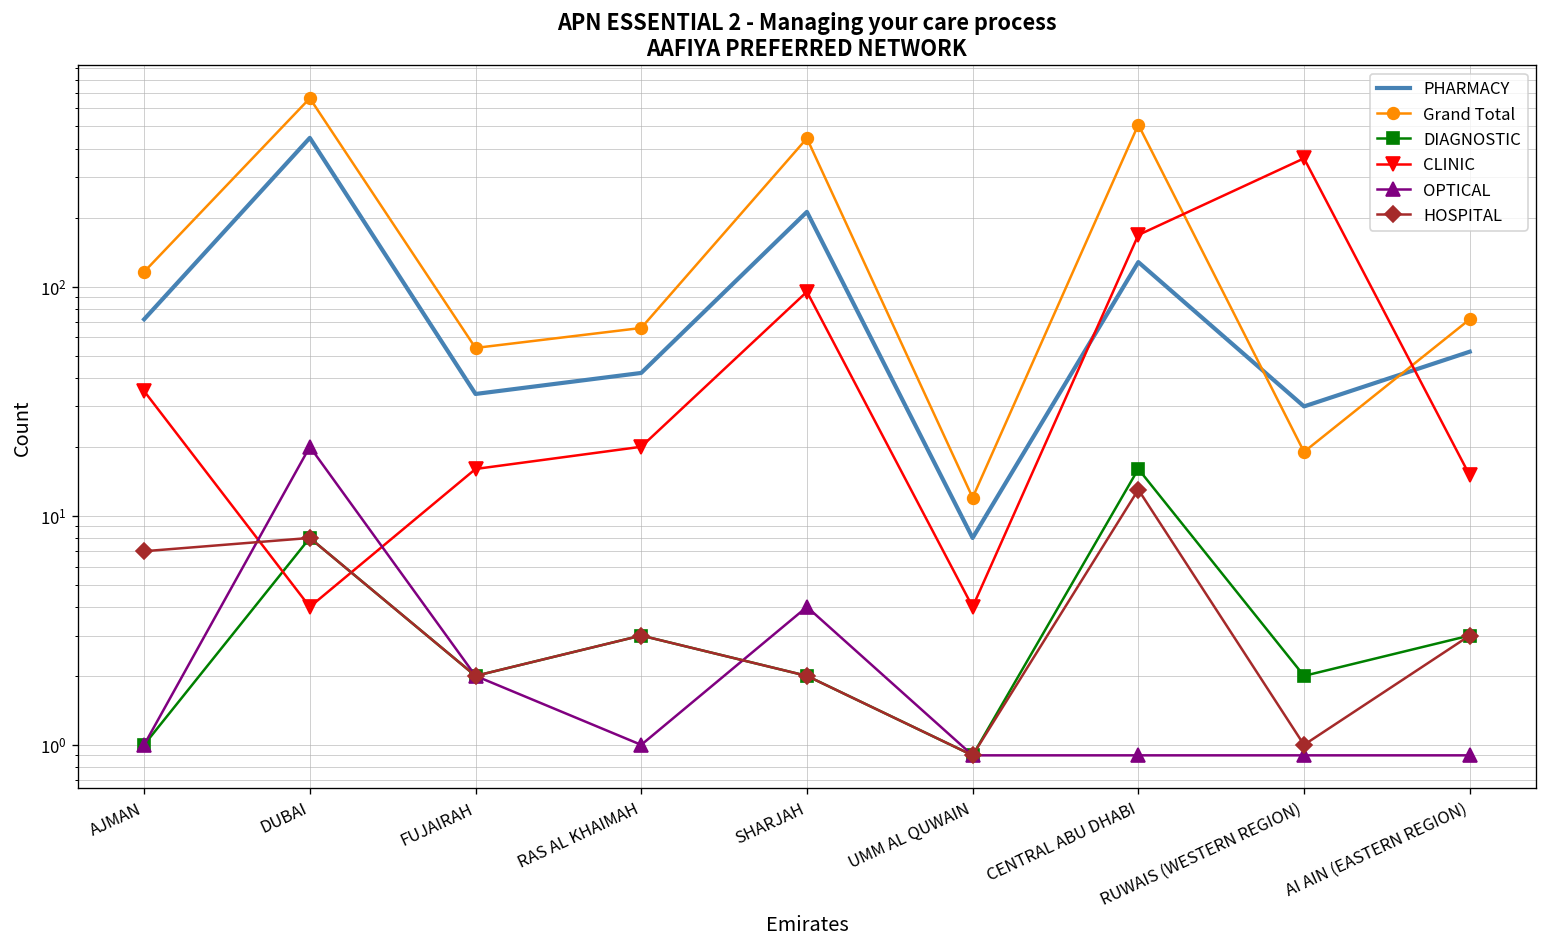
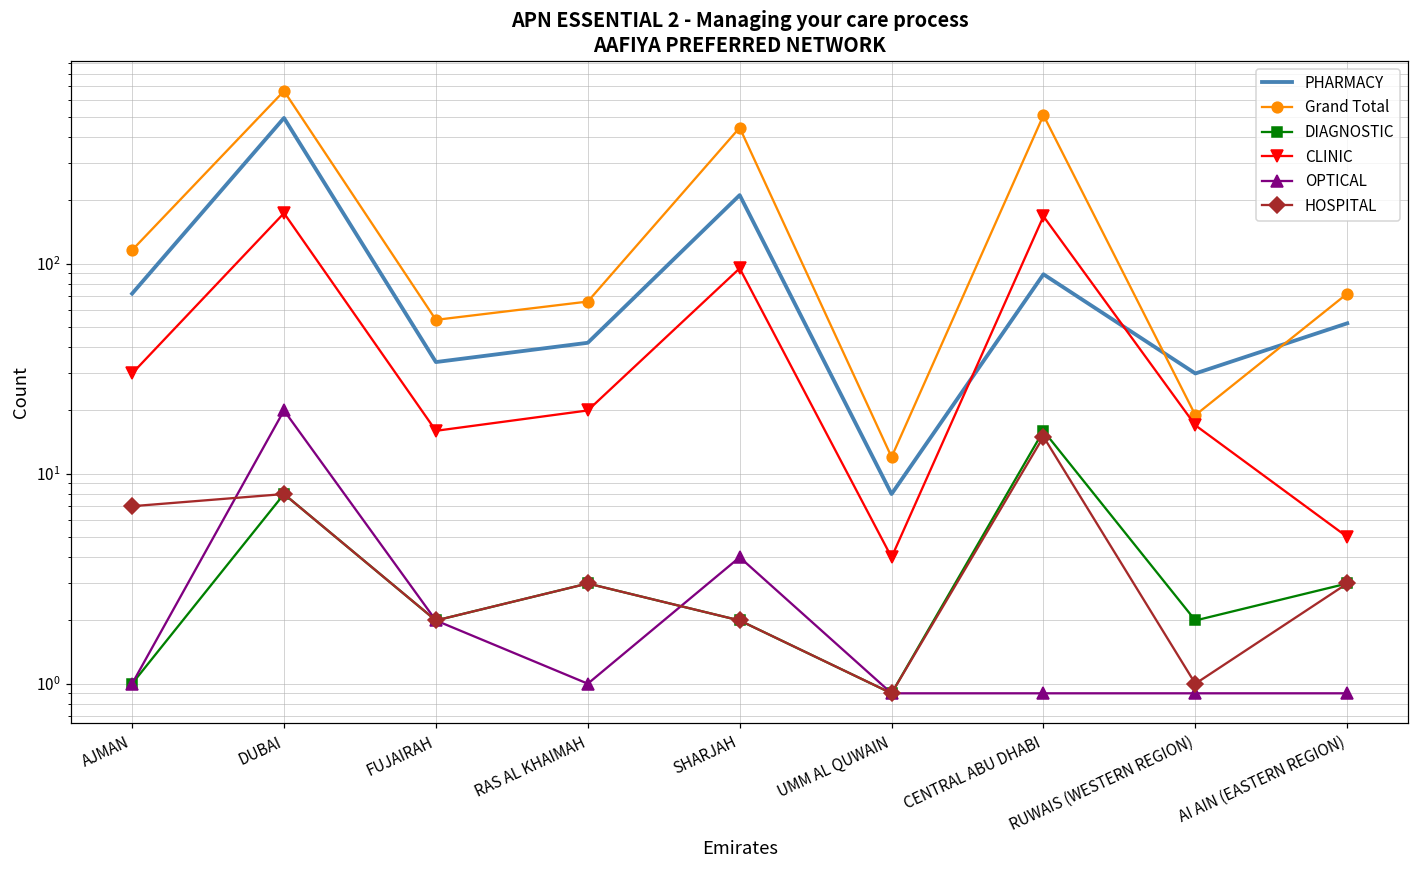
  {
    "PHARMACY": {
      "AJMAN": 72,
-     "DUBAI": 450,
+     "DUBAI": 490,
      "FUJAIRAH": 34,
      "RAS AL KHAIMAH": 42,
      "SHARJAH": 210,
      "UMM AL QUWAIN": 8,
-     "CENTRAL ABU DHABI": 130,
+     "CENTRAL ABU DHABI": 90,
      "RUWAIS (WESTERN REGION)": 30,
      "AI AIN (EASTERN REGION)": 52
    },
    "Grand Total": {
      "AJMAN": 120,
      "DUBAI": 660,
      "FUJAIRAH": 54,
      "RAS AL KHAIMAH": 66,
      "SHARJAH": 440,
      "UMM AL QUWAIN": 12,
      "CENTRAL ABU DHABI": 510,
      "RUWAIS (WESTERN REGION)": 19,
      "AI AIN (EASTERN REGION)": 72
    },
    "DIAGNOSTIC": {
      "CENTRAL ABU DHABI": 16,
      "RUWAIS (WESTERN REGION)": 2
    },
    "CLINIC": {
-     "AJMAN": 35,
-     "DUBAI": 4,
+     "AJMAN": 30,
+     "DUBAI": 170,
      "FUJAIRAH": 16,
      "RAS AL KHAIMAH": 20,
      "SHARJAH": 100,
      "UMM AL QUWAIN": 4,
      "CENTRAL ABU DHABI": 170,
-     "RUWAIS (WESTERN REGION)": 360,
-     "AI AIN (EASTERN REGION)": 15
+     "RUWAIS (WESTERN REGION)": 17,
+     "AI AIN (EASTERN REGION)": 5
    },
    "OPTICAL": {
      "DUBAI": 20,
      "RAS AL KHAIMAH": 1,
      "SHARJAH": 4,
      "CENTRAL ABU DHABI": 0.9,
      "RUWAIS (WESTERN REGION)": 0.9,
      "AI AIN (EASTERN REGION)": 0.9
    },
    "HOSPITAL": {
      "AJMAN": 7,
-     "CENTRAL ABU DHABI": 13,
+     "CENTRAL ABU DHABI": 15,
      "RUWAIS (WESTERN REGION)": 1
    }
  }
